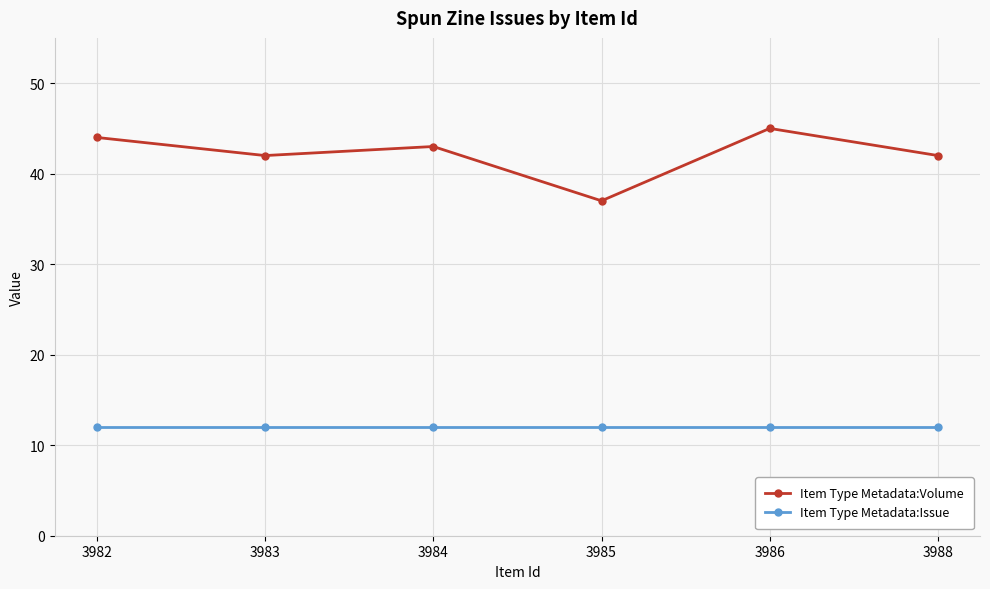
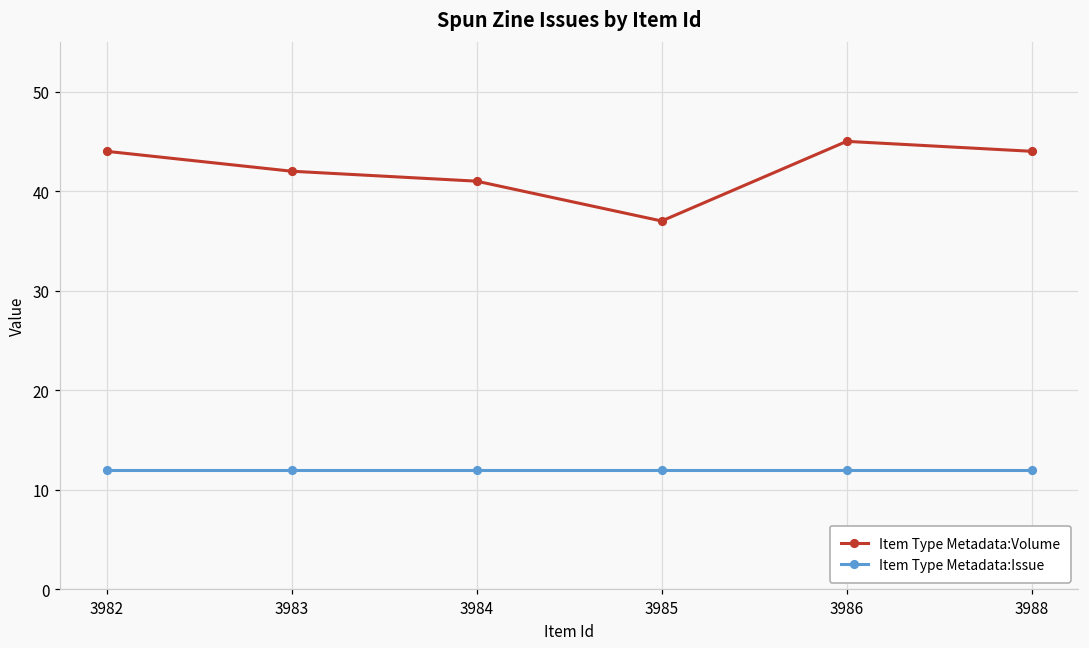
  {
    "Item Type Metadata:Volume": {
      "3982": 44,
      "3983": 42,
-     "3984": 43,
+     "3984": 41,
      "3985": 37,
      "3986": 45,
-     "3988": 42
+     "3988": 44
    },
    "Item Type Metadata:Issue": {
      "3982": 12,
      "3983": 12,
      "3984": 12,
      "3985": 12,
      "3986": 12,
      "3988": 12
    }
  }
